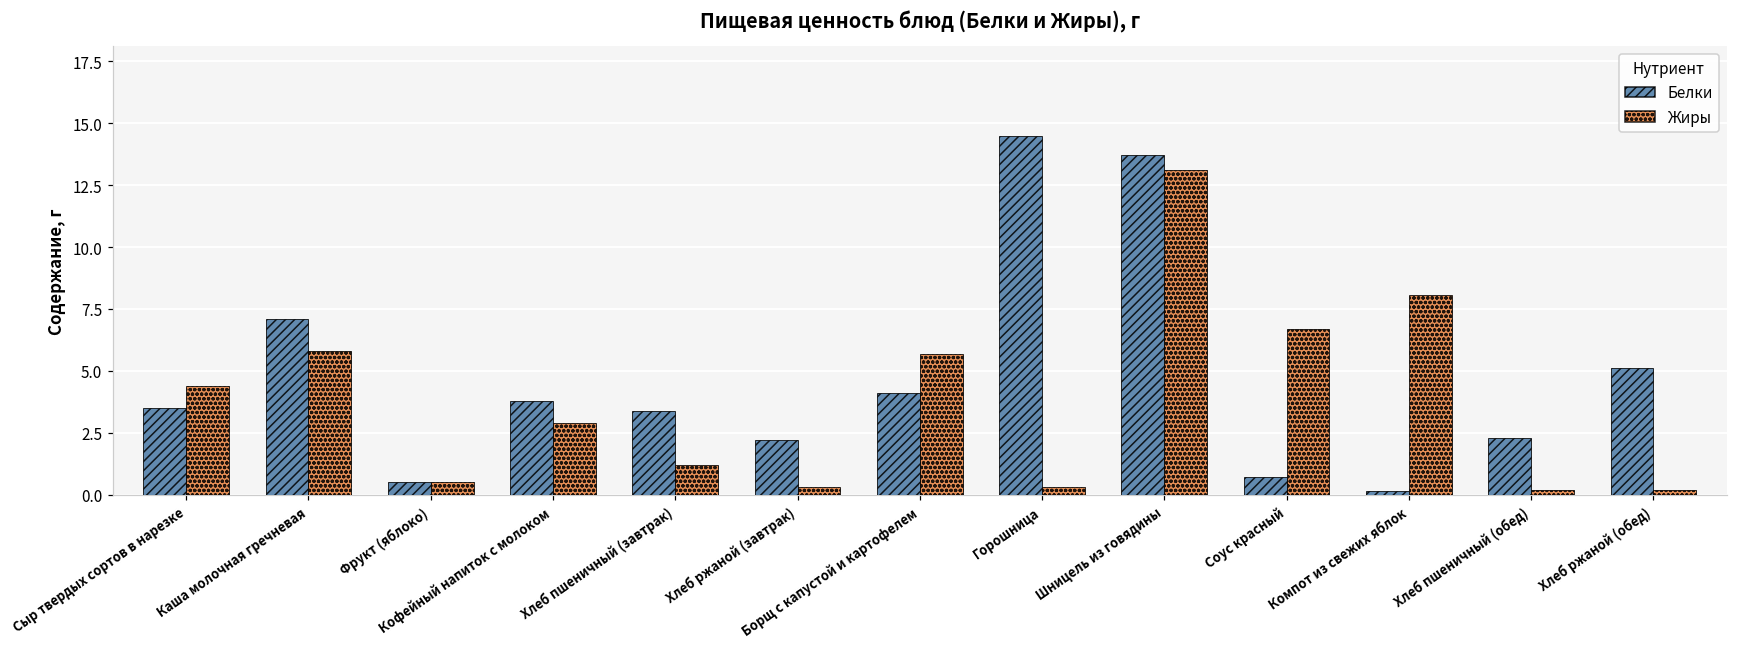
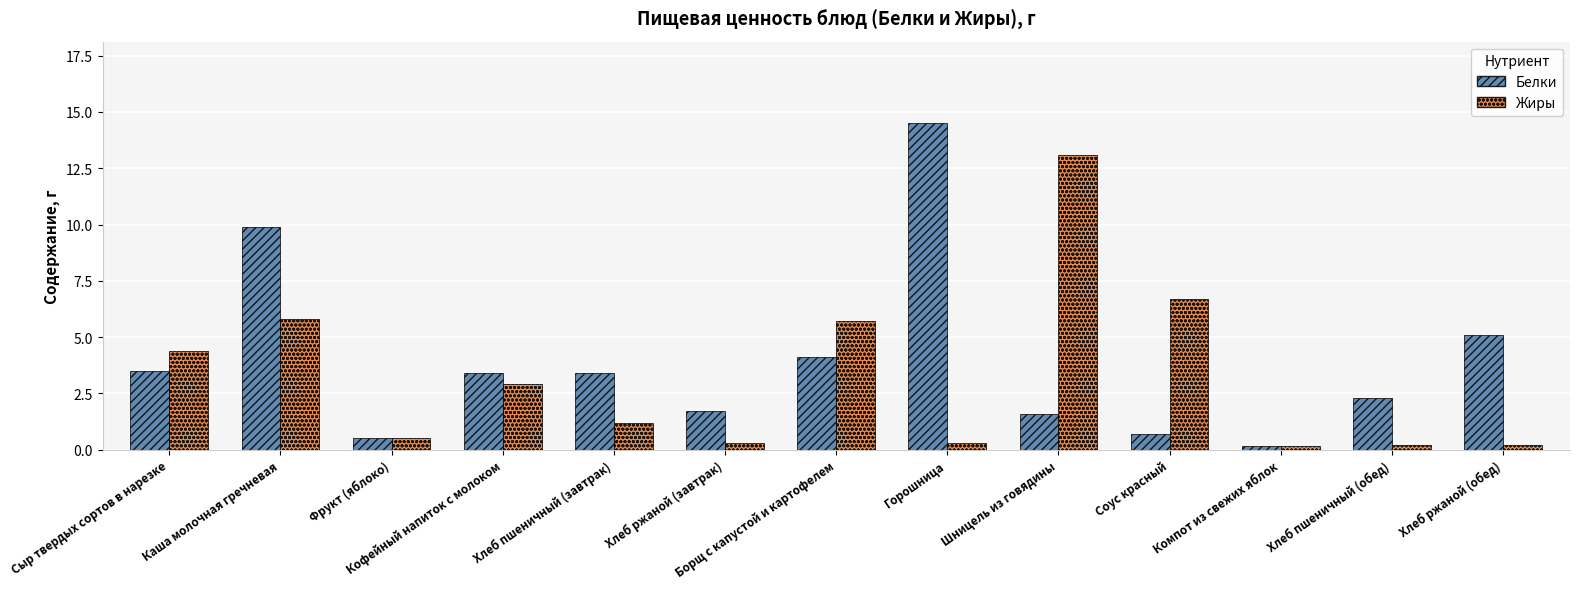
  {
    "Белки": {
      "Сыр твердых сортов в нарезке": 3.5,
-     "Каша молочная гречневая": 7.1,
+     "Каша молочная гречневая": 9.9,
      "Фрукт (яблоко)": 0.5,
-     "Кофейный напиток с молоком": 3.8,
+     "Кофейный напиток с молоком": 3.4,
      "Хлеб пшеничный (завтрак)": 3.4,
-     "Хлеб ржаной (завтрак)": 2.2,
+     "Хлеб ржаной (завтрак)": 1.7,
      "Борщ с капустой и картофелем": 4.1,
      "Горошница": 14.5,
-     "Шницель из говядины": 13.7,
+     "Шницель из говядины": 1.6,
      "Соус красный": 0.7,
      "Компот из свежих яблок": 0.2,
      "Хлеб пшеничный (обед)": 2.3,
      "Хлеб ржаной (обед)": 5.1
    },
    "Жиры": {
      "Сыр твердых сортов в нарезке": 4.4,
      "Каша молочная гречневая": 5.8,
      "Фрукт (яблоко)": 0.5,
      "Кофейный напиток с молоком": 2.9,
      "Хлеб пшеничный (завтрак)": 1.2,
      "Хлеб ржаной (завтрак)": 0.3,
      "Борщ с капустой и картофелем": 5.7,
      "Горошница": 0.3,
      "Шницель из говядины": 13.1,
      "Соус красный": 6.7,
-     "Компот из свежих яблок": 8.1,
+     "Компот из свежих яблок": 0.1,
      "Хлеб пшеничный (обед)": 0.2,
      "Хлеб ржаной (обед)": 0.2
    }
  }
